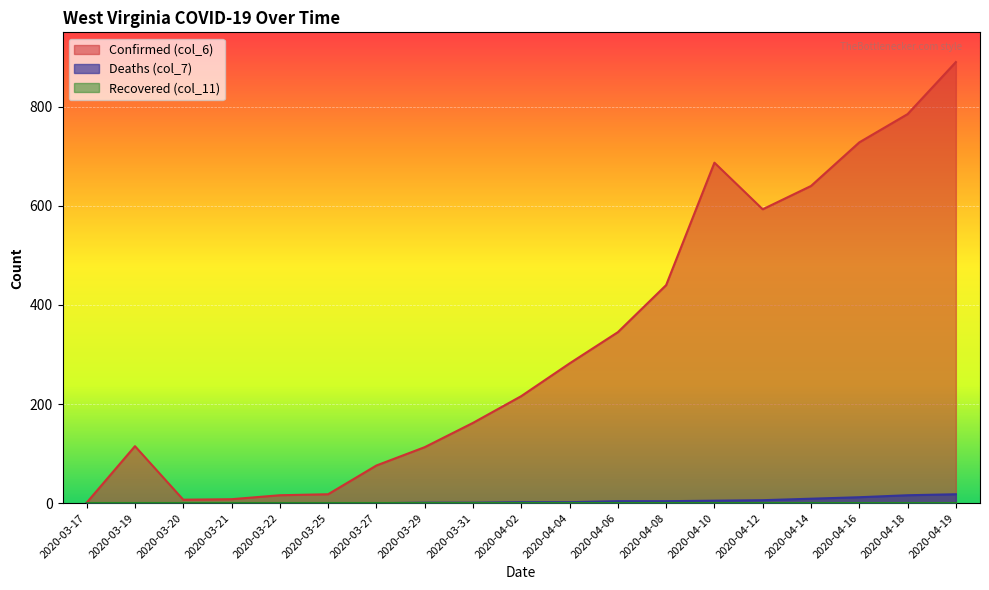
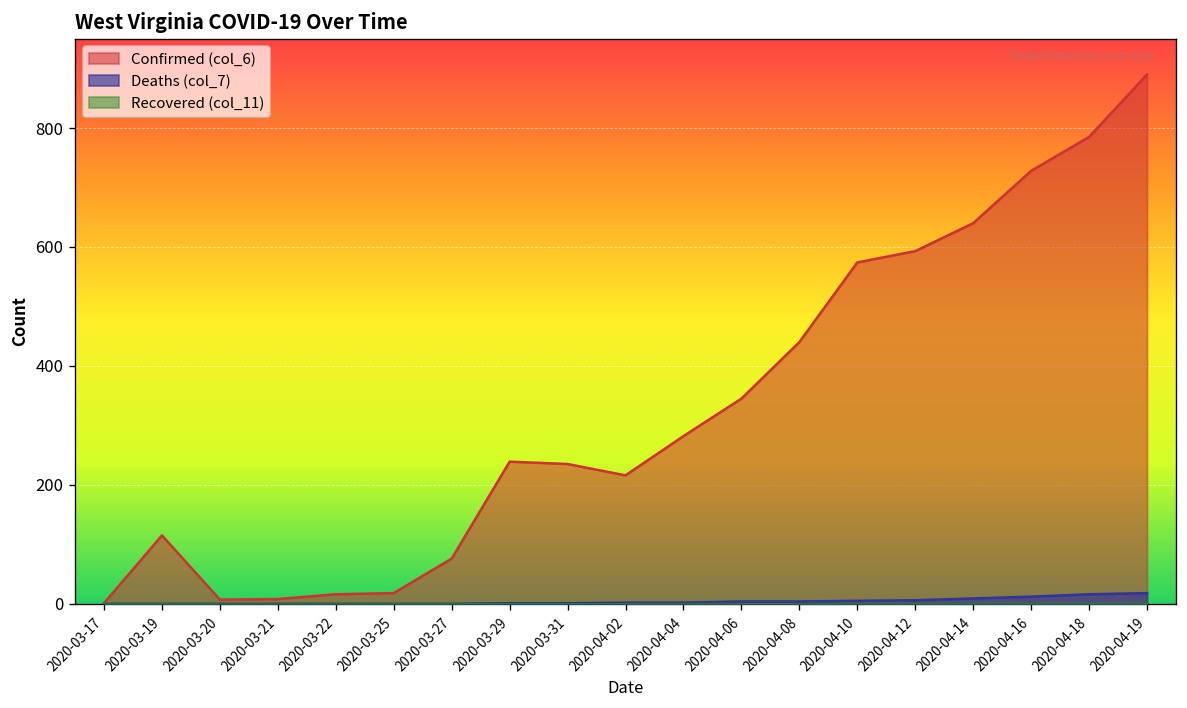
  {
    "Confirmed (col_6)": {
      "2020-03-19": 120,
      "2020-03-20": 10,
      "2020-03-21": 10,
      "2020-03-22": 20,
      "2020-03-25": 20,
      "2020-03-27": 80,
-     "2020-03-29": 110,
-     "2020-03-31": 160,
+     "2020-03-29": 240,
+     "2020-03-31": 240,
      "2020-04-02": 220,
      "2020-04-04": 280,
      "2020-04-06": 350,
      "2020-04-08": 440,
-     "2020-04-10": 690,
+     "2020-04-10": 570,
      "2020-04-12": 590,
      "2020-04-14": 640,
      "2020-04-16": 730,
      "2020-04-18": 790,
      "2020-04-19": 890
    },
    "Deaths (col_7)": {
      "2020-04-12": 10,
      "2020-04-14": 10,
      "2020-04-16": 10,
      "2020-04-18": 20,
      "2020-04-19": 20
    },
    "Recovered (col_11)": {
      "2020-04-12": 0,
      "2020-04-14": 0,
      "2020-04-16": 0,
      "2020-04-18": 0,
      "2020-04-19": 0
    }
  }
